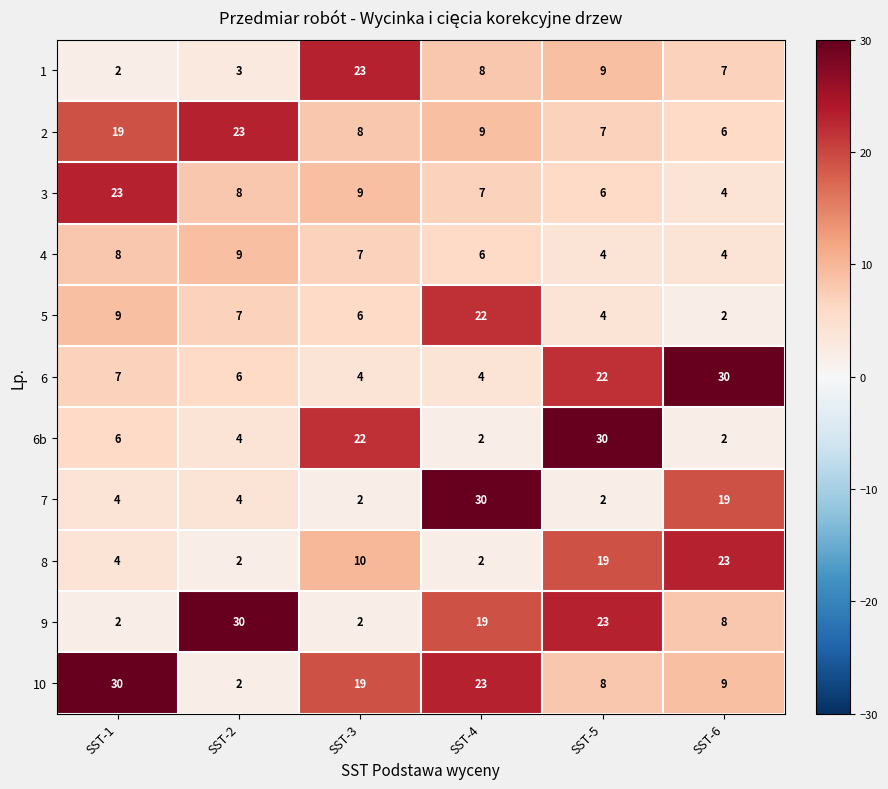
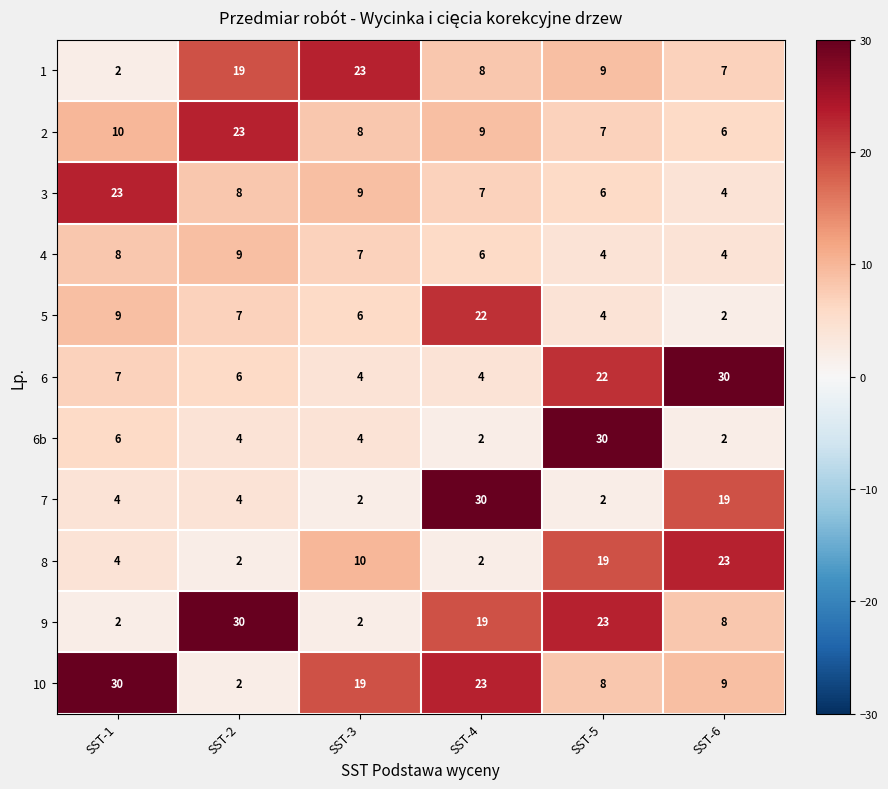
  {
    "1": {
      "SST-1": 2,
-     "SST-2": 3,
+     "SST-2": 19,
      "SST-3": 23,
      "SST-4": 8,
      "SST-5": 9,
      "SST-6": 7
    },
    "2": {
-     "SST-1": 19,
+     "SST-1": 10,
      "SST-2": 23,
      "SST-3": 8,
      "SST-4": 9,
      "SST-5": 7,
      "SST-6": 6
    },
    "3": {
      "SST-1": 23,
      "SST-2": 8,
      "SST-3": 9,
      "SST-4": 7,
      "SST-5": 6,
      "SST-6": 4
    },
    "4": {
      "SST-1": 8,
      "SST-2": 9,
      "SST-3": 7,
      "SST-4": 6,
      "SST-5": 4,
      "SST-6": 4
    },
    "5": {
      "SST-1": 9,
      "SST-2": 7,
      "SST-3": 6,
      "SST-4": 22,
      "SST-5": 4,
      "SST-6": 2
    },
    "6": {
      "SST-1": 7,
      "SST-2": 6,
      "SST-3": 4,
      "SST-4": 4,
      "SST-5": 22,
      "SST-6": 30
    },
    "6b": {
      "SST-1": 6,
      "SST-2": 4,
-     "SST-3": 22,
+     "SST-3": 4,
      "SST-4": 2,
      "SST-5": 30,
      "SST-6": 2
    },
    "7": {
      "SST-1": 4,
      "SST-2": 4,
      "SST-3": 2,
      "SST-4": 30,
      "SST-5": 2,
      "SST-6": 19
    },
    "8": {
      "SST-1": 4,
      "SST-2": 2,
      "SST-3": 10,
      "SST-4": 2,
      "SST-5": 19,
      "SST-6": 23
    },
    "9": {
      "SST-1": 2,
      "SST-2": 30,
      "SST-3": 2,
      "SST-4": 19,
      "SST-5": 23,
      "SST-6": 8
    },
    "10": {
      "SST-1": 30,
      "SST-2": 2,
      "SST-3": 19,
      "SST-4": 23,
      "SST-5": 8,
      "SST-6": 9
    }
  }
